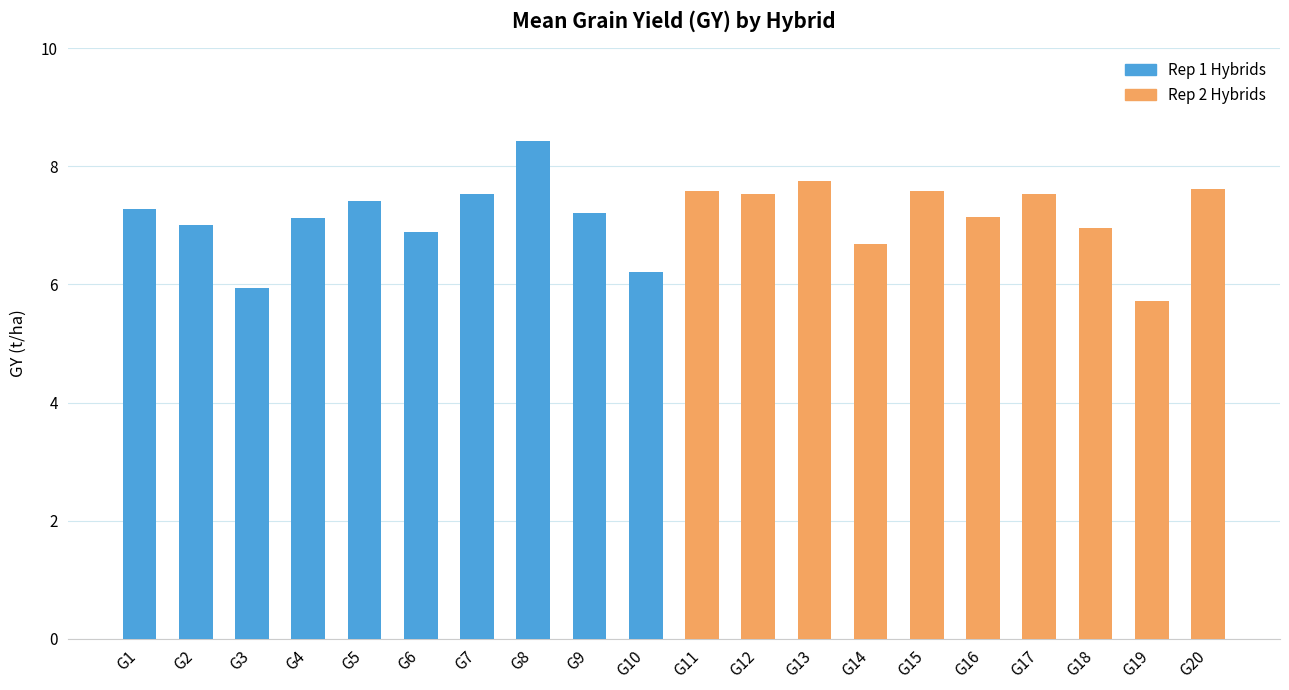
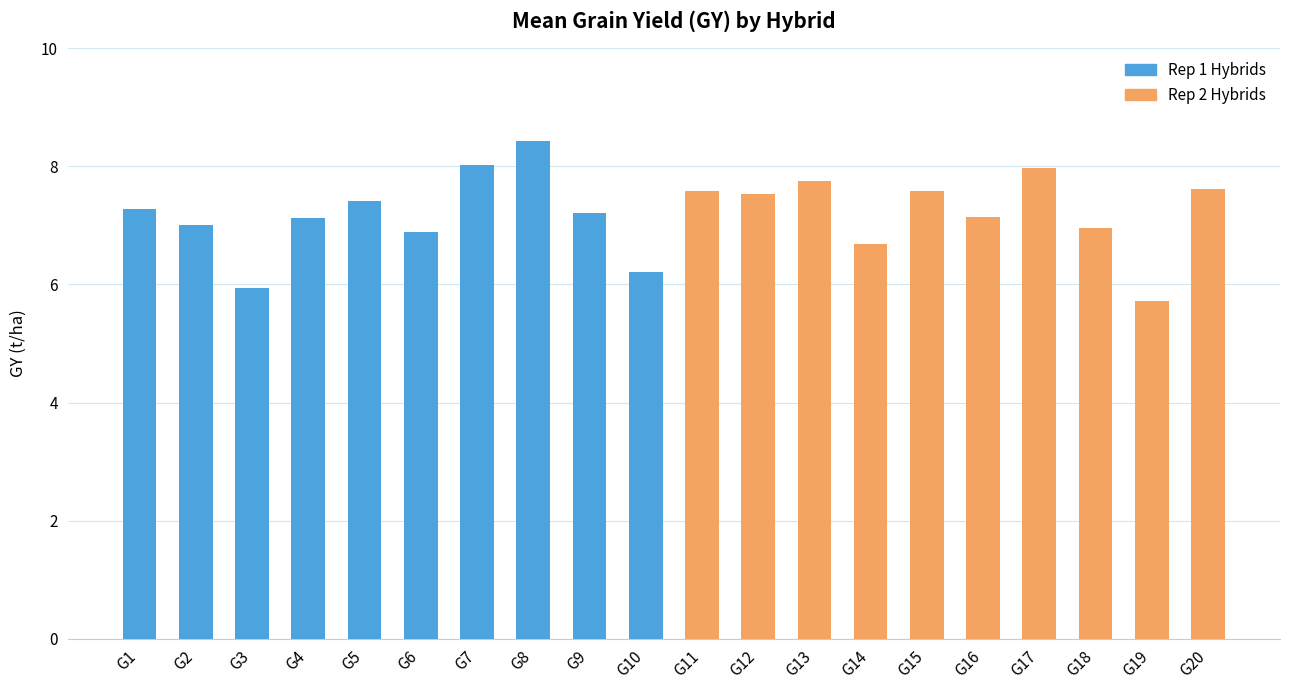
  {
    "Rep 1 Hybrids": {
      "G1": 7.3,
      "G2": 7.0,
      "G3": 5.9,
      "G4": 7.1,
      "G5": 7.4,
      "G6": 6.9,
-     "G7": 7.5,
+     "G7": 8.0,
      "G8": 8.4,
      "G9": 7.2,
      "G10": 6.2
    },
    "Rep 2 Hybrids": {
      "G11": 7.6,
      "G12": 7.5,
      "G13": 7.8,
      "G14": 6.7,
      "G15": 7.6,
      "G16": 7.1,
-     "G17": 7.5,
+     "G17": 8.0,
      "G18": 7.0,
      "G19": 5.7,
      "G20": 7.6
    }
  }
